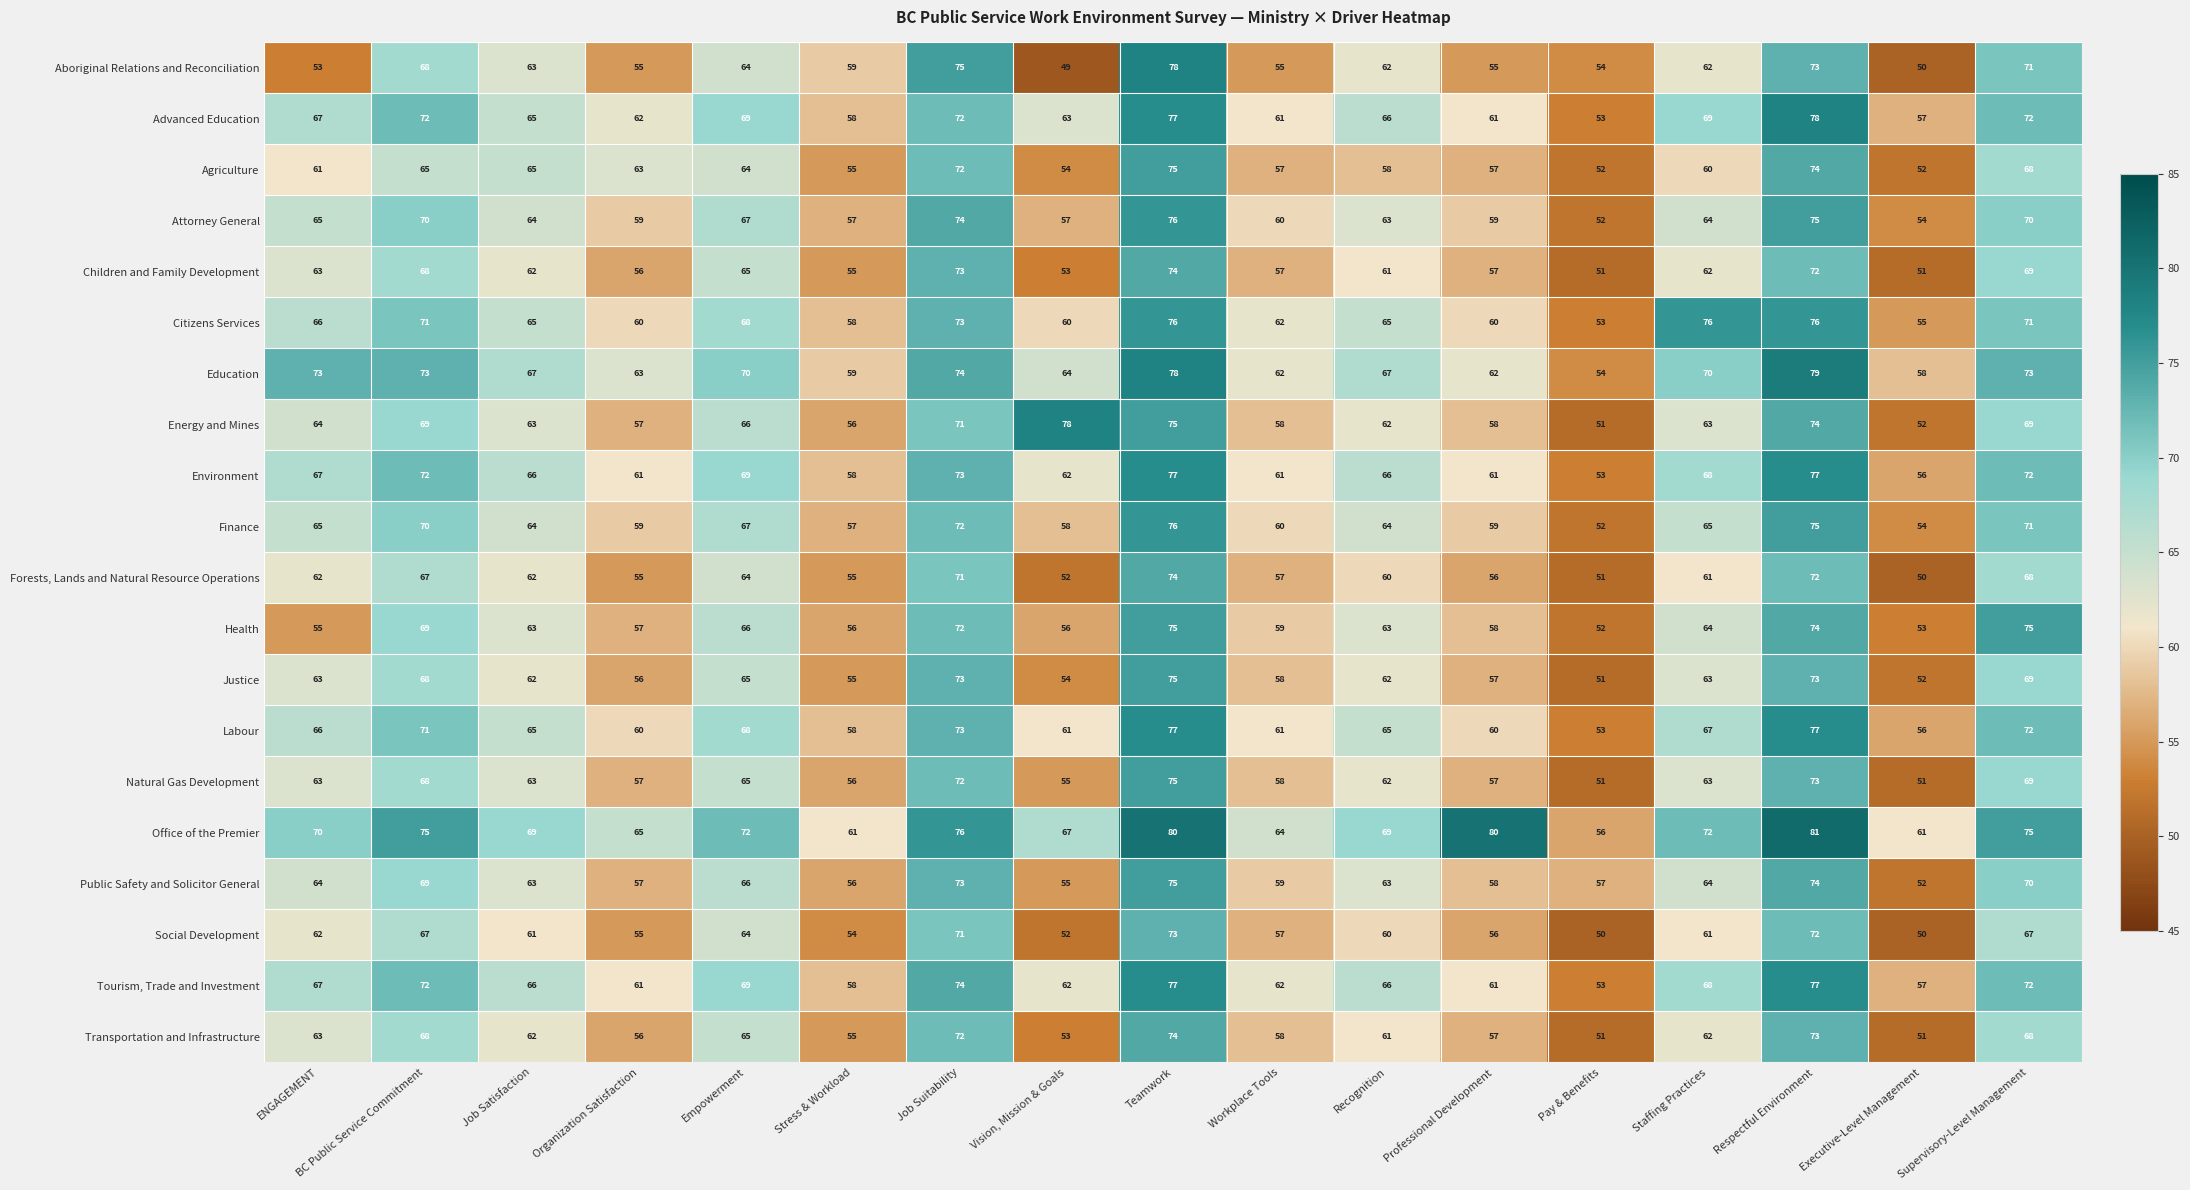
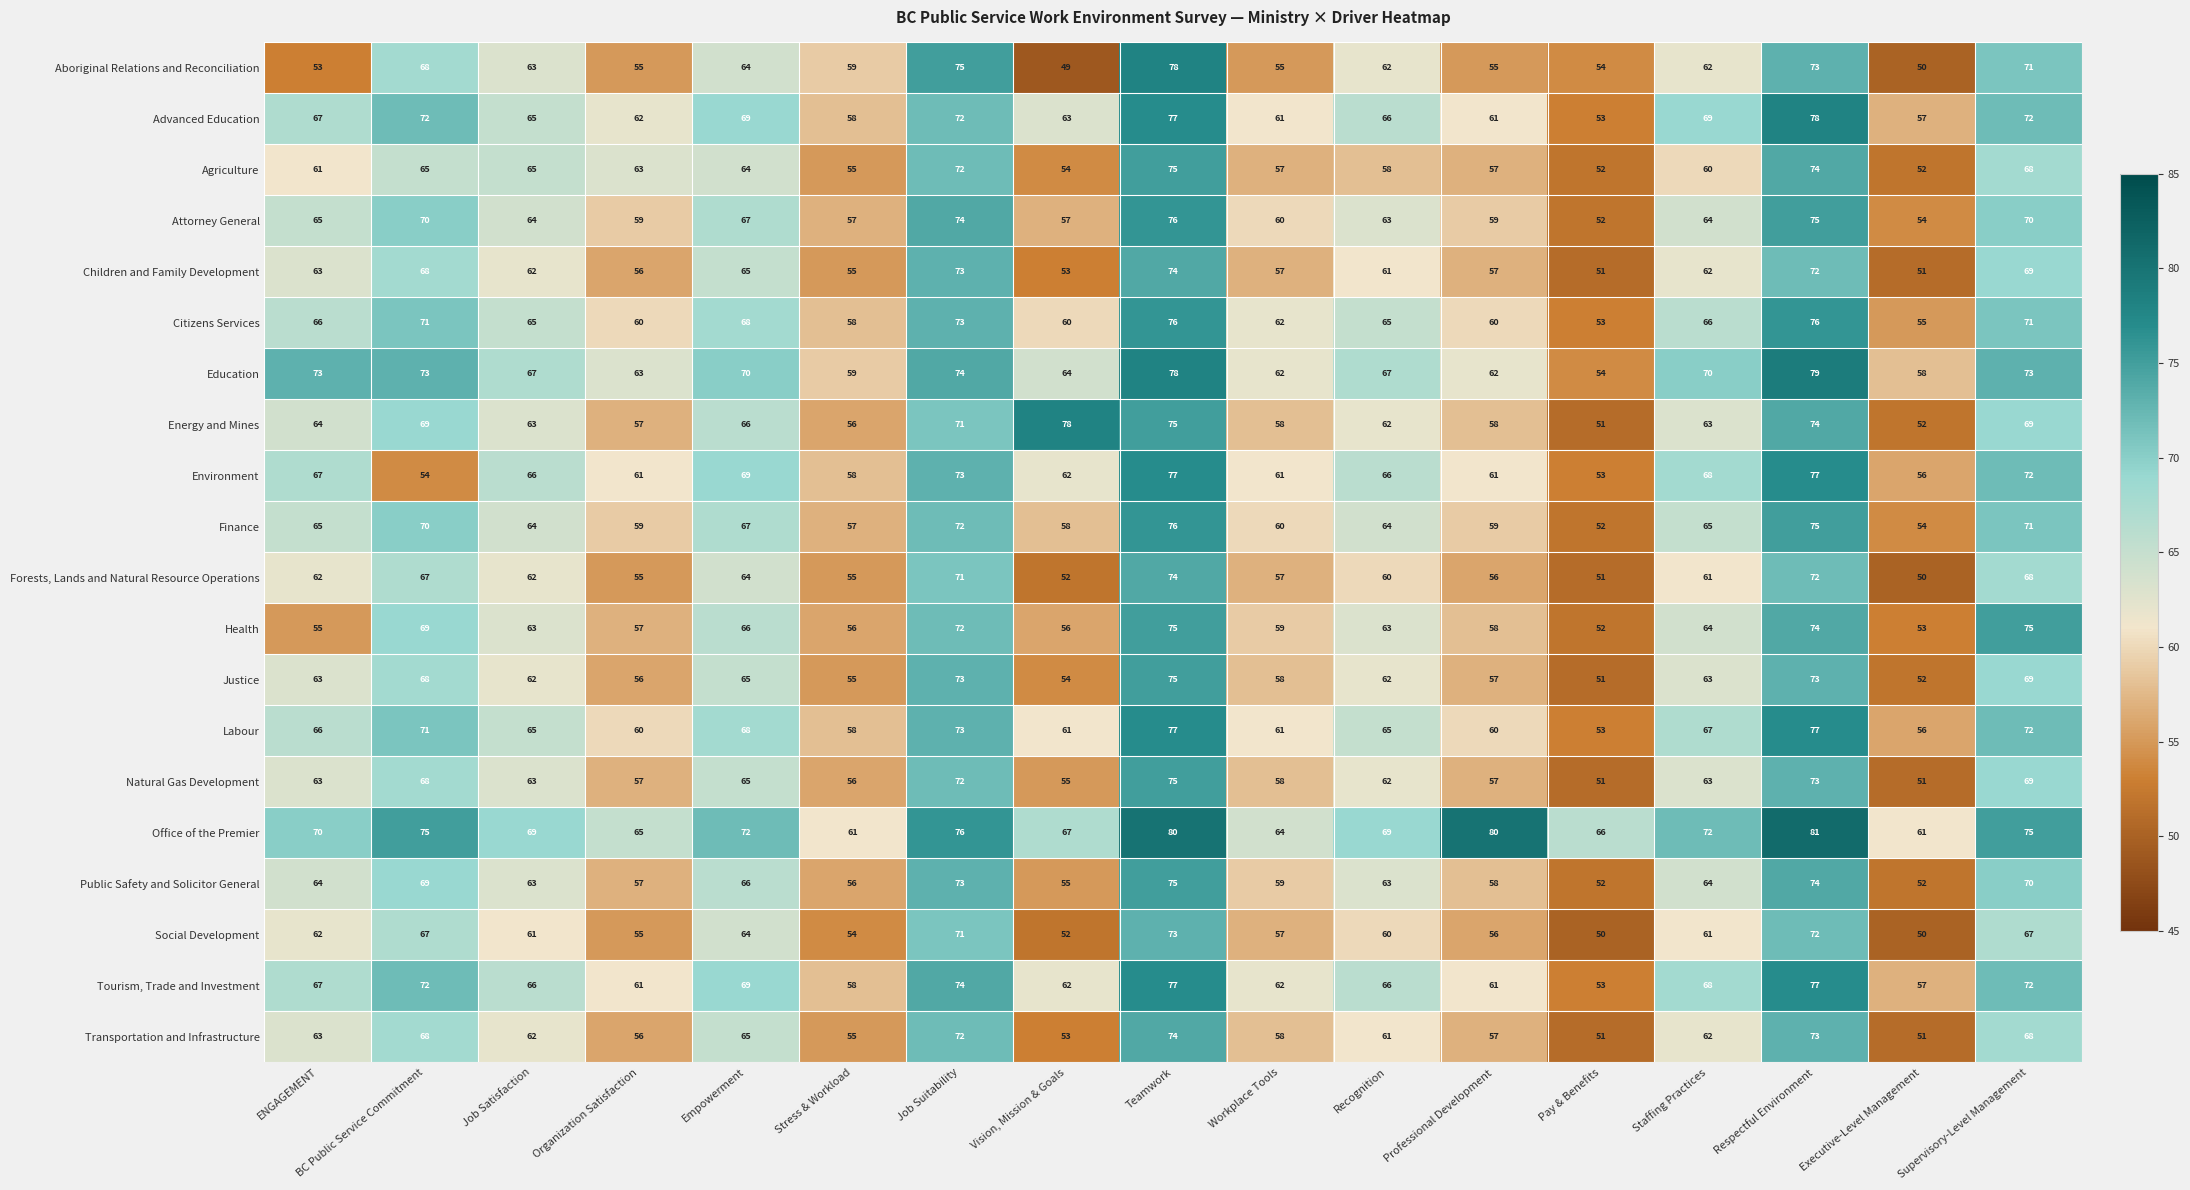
  {
    "Citizens Services": {
      "ENGAGEMENT": 66,
      "BC Public Service Commitment": 71,
      "Job Satisfaction": 65,
      "Organization Satisfaction": 60,
      "Empowerment": 68,
      "Stress & Workload": 58,
      "Job Suitability": 73,
      "Vision, Mission & Goals": 60,
      "Teamwork": 76,
      "Workplace Tools": 62,
      "Recognition": 65,
      "Professional Development": 60,
      "Pay & Benefits": 53,
-     "Staffing Practices": 76,
+     "Staffing Practices": 66,
      "Respectful Environment": 76,
      "Executive-Level Management": 55,
      "Supervisory-Level Management": 71
    },
    "Environment": {
      "ENGAGEMENT": 67,
-     "BC Public Service Commitment": 72,
+     "BC Public Service Commitment": 54,
      "Job Satisfaction": 66,
      "Organization Satisfaction": 61,
      "Empowerment": 69,
      "Stress & Workload": 58,
      "Job Suitability": 73,
      "Vision, Mission & Goals": 62,
      "Teamwork": 77,
      "Workplace Tools": 61,
      "Recognition": 66,
      "Professional Development": 61,
      "Pay & Benefits": 53,
      "Staffing Practices": 68,
      "Respectful Environment": 77,
      "Executive-Level Management": 56,
      "Supervisory-Level Management": 72
    },
    "Office of the Premier": {
      "ENGAGEMENT": 70,
      "BC Public Service Commitment": 75,
      "Job Satisfaction": 69,
      "Organization Satisfaction": 65,
      "Empowerment": 72,
      "Stress & Workload": 61,
      "Job Suitability": 76,
      "Vision, Mission & Goals": 67,
      "Teamwork": 80,
      "Workplace Tools": 64,
      "Recognition": 69,
      "Professional Development": 80,
-     "Pay & Benefits": 56,
+     "Pay & Benefits": 66,
      "Staffing Practices": 72,
      "Respectful Environment": 81,
      "Executive-Level Management": 61,
      "Supervisory-Level Management": 75
    },
    "Public Safety and Solicitor General": {
      "ENGAGEMENT": 64,
      "BC Public Service Commitment": 69,
      "Job Satisfaction": 63,
      "Organization Satisfaction": 57,
      "Empowerment": 66,
      "Stress & Workload": 56,
      "Job Suitability": 73,
      "Vision, Mission & Goals": 55,
      "Teamwork": 75,
      "Workplace Tools": 59,
      "Recognition": 63,
      "Professional Development": 58,
-     "Pay & Benefits": 57,
+     "Pay & Benefits": 52,
      "Staffing Practices": 64,
      "Respectful Environment": 74,
      "Executive-Level Management": 52,
      "Supervisory-Level Management": 70
    }
  }
